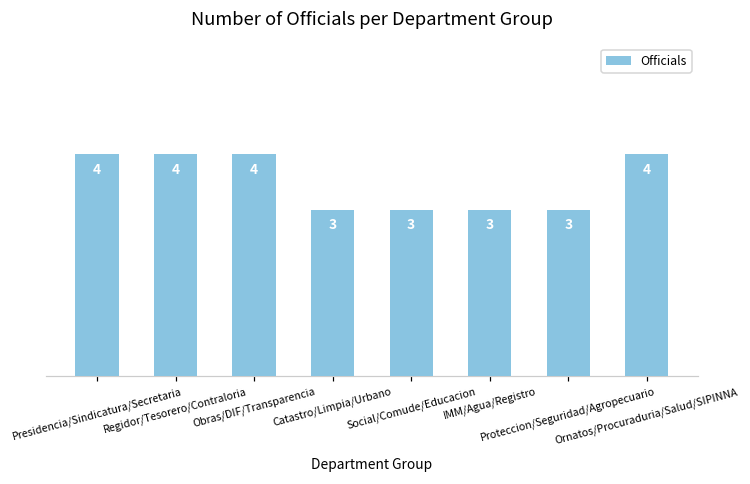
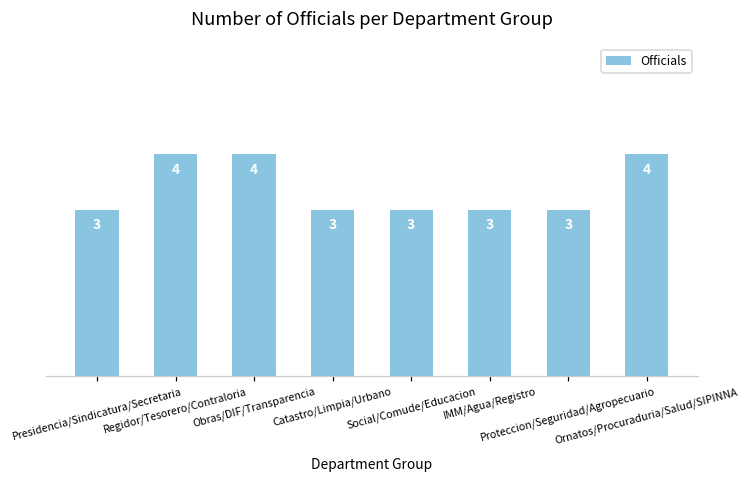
  {
-   "Presidencia/Sindicatura/Secretaria": 4,
+   "Presidencia/Sindicatura/Secretaria": 3,
    "Regidor/Tesorero/Contraloria": 4,
    "Obras/DIF/Transparencia": 4,
    "Catastro/Limpia/Urbano": 3,
    "Social/Comude/Educacion": 3,
    "IMM/Agua/Registro": 3,
    "Proteccion/Seguridad/Agropecuario": 3,
    "Ornatos/Procuraduria/Salud/SIPINNA": 4
  }
